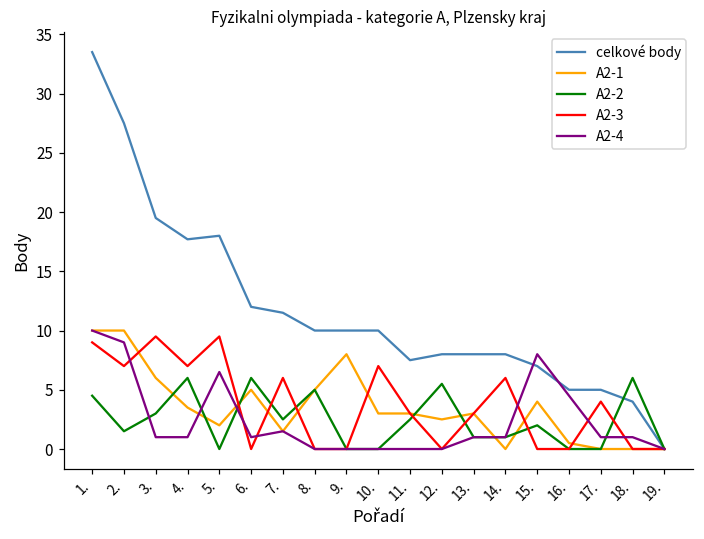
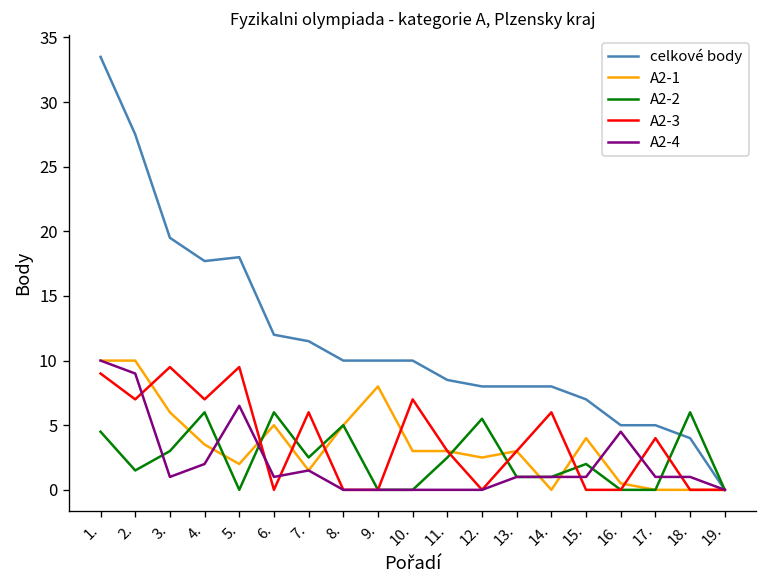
  {
    "celkové body": {
      "1.": 33.5,
      "2.": 27.5,
      "3.": 19.5,
      "4.": 17.7,
      "5.": 18.0,
      "6.": 12.0,
      "7.": 11.5,
      "8.": 10.0,
      "9.": 10.0,
      "10.": 10.0,
-     "11.": 7.5,
+     "11.": 8.5,
      "12.": 8.0,
      "13.": 8.0,
      "14.": 8.0,
      "15.": 7.0,
      "16.": 5.0,
      "17.": 5.0,
      "18.": 4.0
    },
    "A2-1": {
      "2.": 10.0,
      "3.": 6.0,
      "4.": 3.5,
      "5.": 2.0,
      "6.": 5.0,
      "9.": 8.0,
      "10.": 3.0,
      "12.": 2.5,
      "14.": 0.0,
      "15.": 4.0,
      "16.": 0.5
    },
    "A2-2": {
      "1.": 4.5,
      "2.": 1.5,
      "3.": 3.0,
      "4.": 6.0,
      "5.": 0.0,
      "6.": 6.0,
      "7.": 2.5,
      "11.": 2.5,
      "12.": 5.5,
      "15.": 2.0,
      "18.": 6.0
    },
    "A2-3": {
      "1.": 9.0,
      "2.": 7.0,
      "3.": 9.5,
      "4.": 7.0,
      "5.": 9.5,
      "6.": 0.0,
      "7.": 6.0,
      "10.": 7.0,
      "14.": 6.0,
      "15.": 0.0,
      "17.": 4.0
    },
    "A2-4": {
      "2.": 9,
      "3.": 1,
-     "4.": 1,
+     "4.": 2,
      "5.": 6.5,
      "6.": 1,
      "11.": 0,
-     "15.": 8,
+     "15.": 1,
      "16.": 4.5,
      "17.": 1,
      "18.": 1
    }
  }
